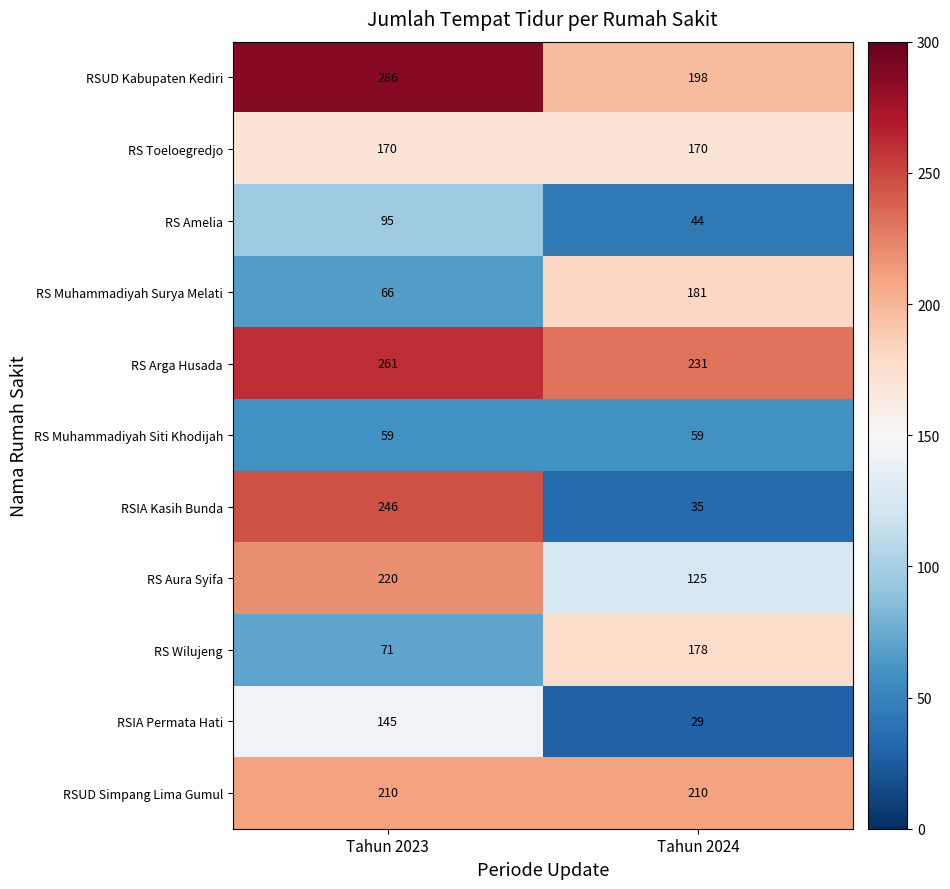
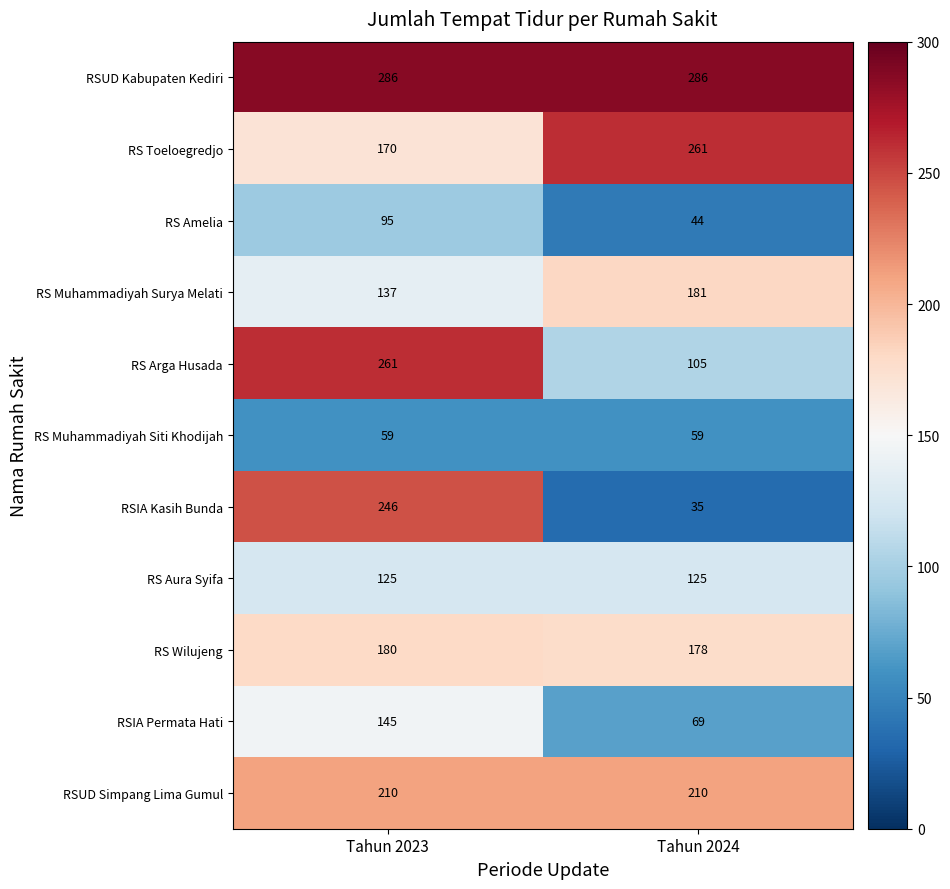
  {
    "RSUD Kabupaten Kediri": {
      "Tahun 2023": 286,
-     "Tahun 2024": 198
+     "Tahun 2024": 286
    },
    "RS Toeloegredjo": {
      "Tahun 2023": 170,
-     "Tahun 2024": 170
+     "Tahun 2024": 261
    },
    "RS Amelia": {
      "Tahun 2023": 95,
      "Tahun 2024": 44
    },
    "RS Muhammadiyah Surya Melati": {
-     "Tahun 2023": 66,
+     "Tahun 2023": 137,
      "Tahun 2024": 181
    },
    "RS Arga Husada": {
      "Tahun 2023": 261,
-     "Tahun 2024": 231
+     "Tahun 2024": 105
    },
    "RS Muhammadiyah Siti Khodijah": {
      "Tahun 2023": 59,
      "Tahun 2024": 59
    },
    "RSIA Kasih Bunda": {
      "Tahun 2023": 246,
      "Tahun 2024": 35
    },
    "RS Aura Syifa": {
-     "Tahun 2023": 220,
+     "Tahun 2023": 125,
      "Tahun 2024": 125
    },
    "RS Wilujeng": {
-     "Tahun 2023": 71,
+     "Tahun 2023": 180,
      "Tahun 2024": 178
    },
    "RSIA Permata Hati": {
      "Tahun 2023": 145,
-     "Tahun 2024": 29
+     "Tahun 2024": 69
    },
    "RSUD Simpang Lima Gumul": {
      "Tahun 2023": 210,
      "Tahun 2024": 210
    }
  }
